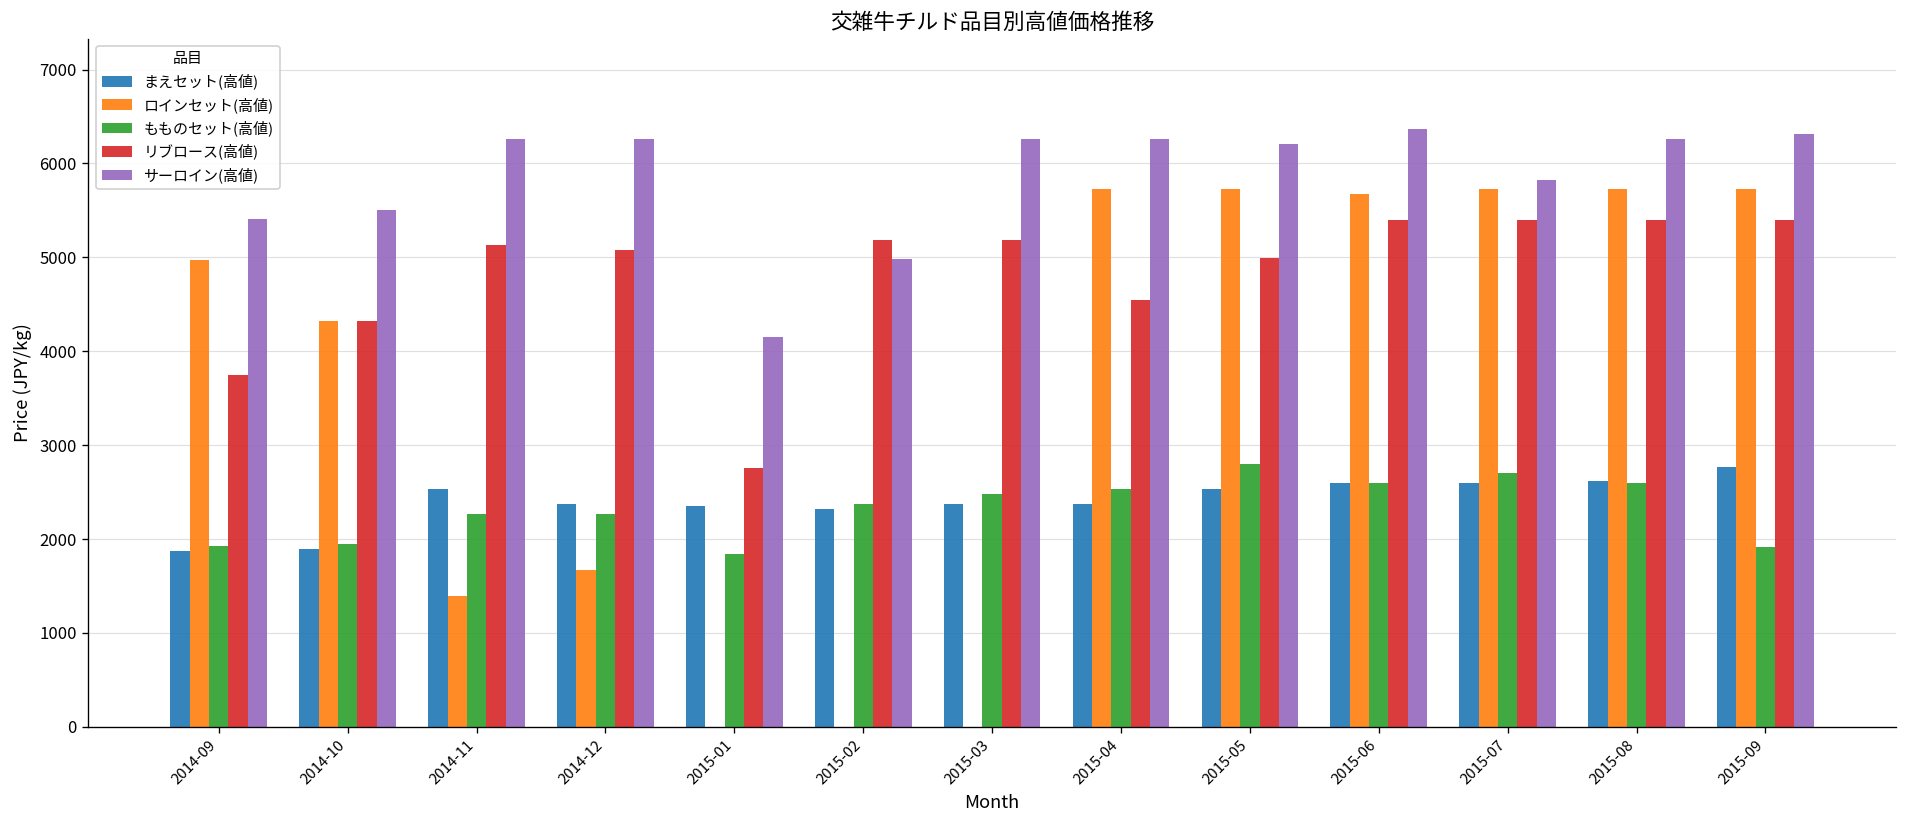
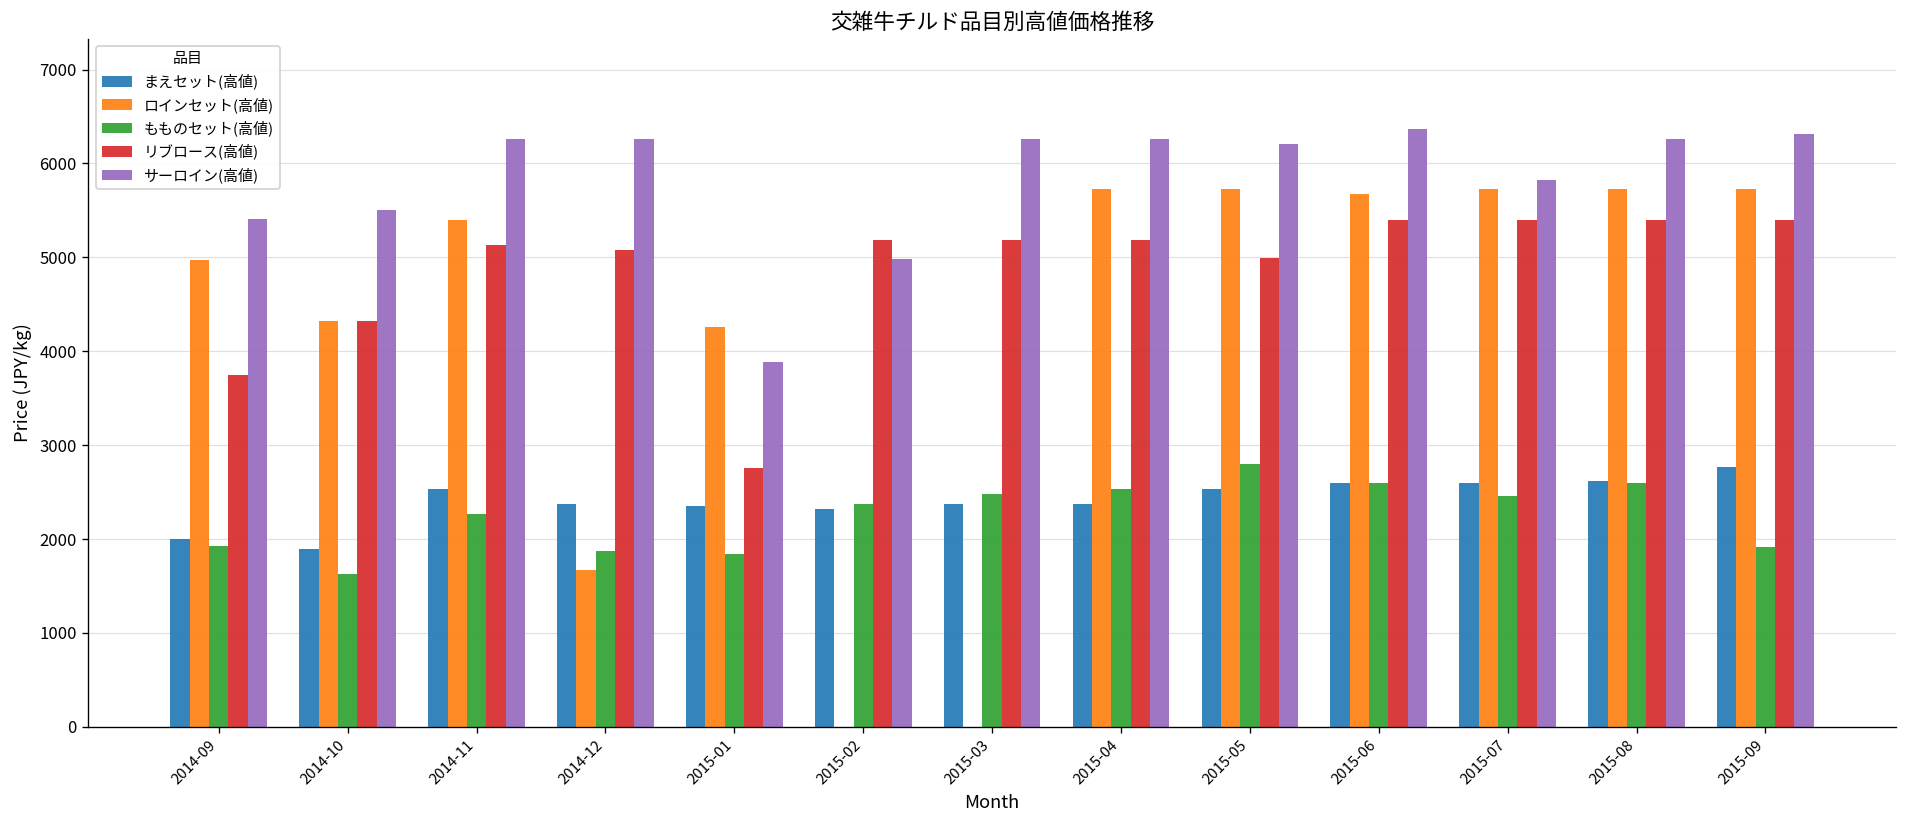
  {
    "まえセット(高値)": {
-     "2014-09": 1900,
+     "2014-09": 2000,
      "2014-10": 1900,
      "2014-11": 2500,
      "2014-12": 2400,
      "2015-01": 2400,
      "2015-02": 2300,
      "2015-03": 2400,
      "2015-04": 2400,
      "2015-05": 2500,
      "2015-06": 2600,
      "2015-07": 2600,
      "2015-08": 2600,
      "2015-09": 2800
    },
    "ロインセット(高値)": {
      "2014-09": 5000,
      "2014-10": 4300,
-     "2014-11": 1400,
+     "2014-11": 5400,
      "2014-12": 1700,
-     "2015-01": 0,
+     "2015-01": 4300,
      "2015-02": 0,
      "2015-03": 0,
      "2015-04": 5700,
      "2015-05": 5700,
      "2015-06": 5700,
      "2015-07": 5700,
      "2015-08": 5700,
      "2015-09": 5700
    },
    "もものセット(高値)": {
      "2014-09": 1900,
-     "2014-10": 1900,
+     "2014-10": 1600,
      "2014-11": 2300,
-     "2014-12": 2300,
+     "2014-12": 1900,
      "2015-01": 1800,
      "2015-02": 2400,
      "2015-03": 2500,
      "2015-04": 2500,
      "2015-05": 2800,
      "2015-06": 2600,
-     "2015-07": 2700,
+     "2015-07": 2500,
      "2015-08": 2600,
      "2015-09": 1900
    },
    "リブロース(高値)": {
      "2014-09": 3700,
      "2014-10": 4300,
      "2014-11": 5100,
      "2014-12": 5100,
      "2015-01": 2800,
      "2015-02": 5200,
      "2015-03": 5200,
-     "2015-04": 4600,
+     "2015-04": 5200,
      "2015-05": 5000,
      "2015-06": 5400,
      "2015-07": 5400,
      "2015-08": 5400,
      "2015-09": 5400
    },
    "サーロイン(高値)": {
      "2014-09": 5400,
      "2014-10": 5500,
      "2014-11": 6300,
      "2014-12": 6300,
-     "2015-01": 4200,
+     "2015-01": 3900,
      "2015-02": 5000,
      "2015-03": 6300,
      "2015-04": 6300,
      "2015-05": 6200,
      "2015-06": 6400,
      "2015-07": 5800,
      "2015-08": 6300,
      "2015-09": 6300
    }
  }
